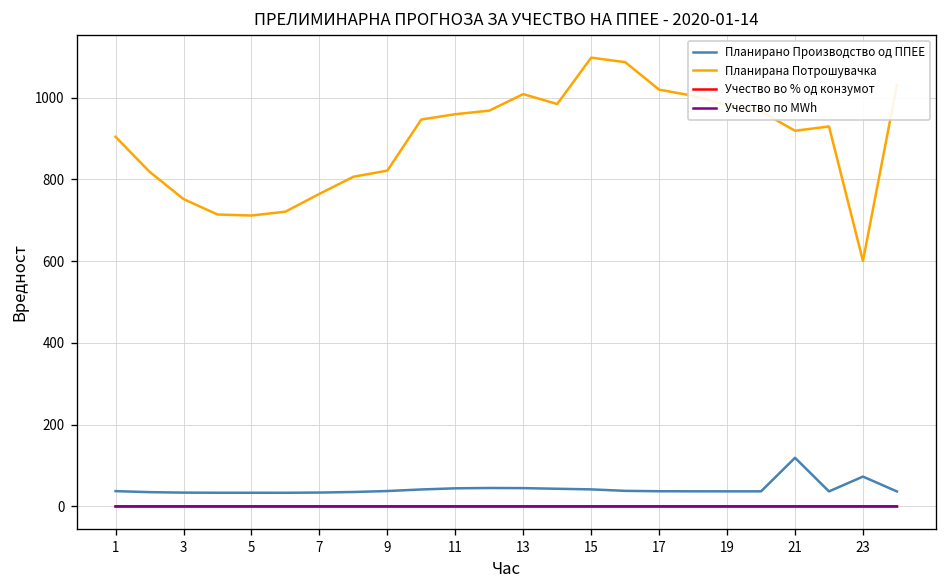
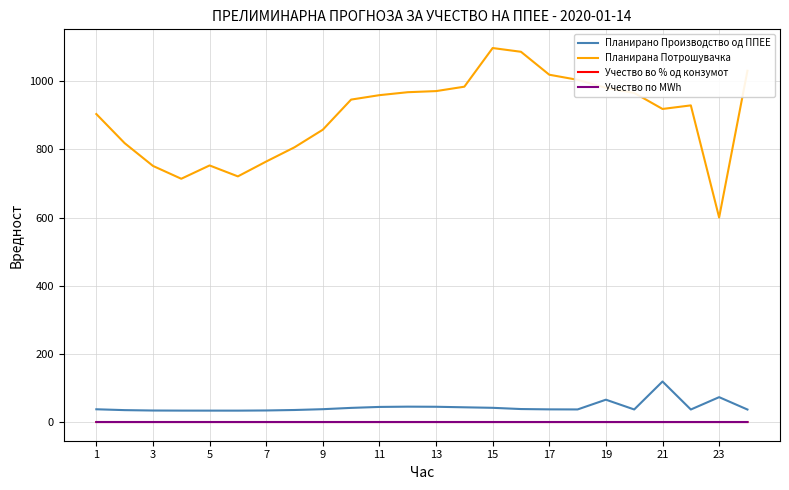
  {
    "Планирано Производство од ППЕЕ": {
      "1": 40,
      "3": 30,
      "5": 30,
      "7": 30,
      "9": 40,
      "11": 40,
      "13": 40,
      "15": 40,
      "17": 40,
-     "19": 40,
+     "19": 70,
      "21": 120,
      "23": 70
    },
    "Планирана Потрошувачка": {
      "1": 900,
      "3": 750,
-     "5": 710,
+     "5": 750,
      "7": 760,
-     "9": 820,
+     "9": 860,
      "11": 960,
-     "13": 1010,
+     "13": 970,
      "15": 1100,
      "17": 1020,
      "21": 920,
      "23": 600
    },
    "Учество по MWh": {
      "1": 0,
      "3": 0,
      "5": 0,
      "7": 0,
      "9": 0,
      "11": 0,
      "13": 0,
      "15": 0,
      "17": 0,
      "19": 0,
      "21": 0,
      "23": 0
    }
  }
